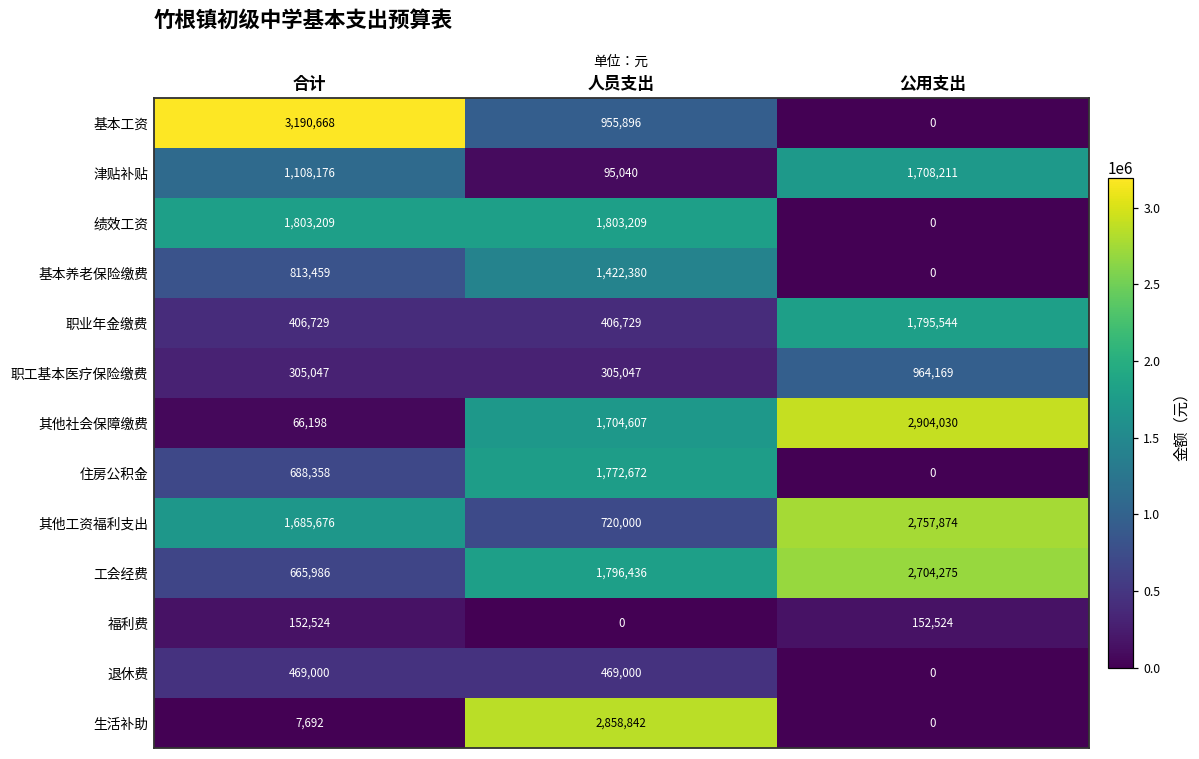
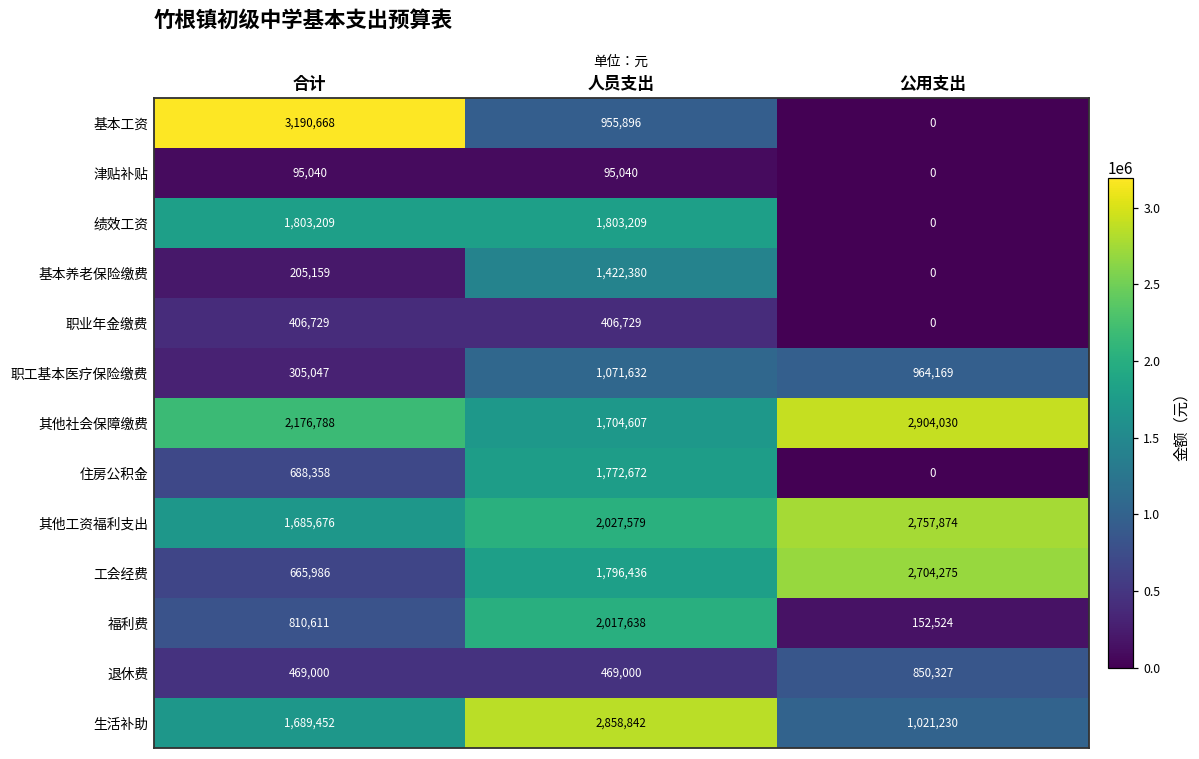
  {
    "基本工资": {
      "合计": "3,190,668",
      "人员支出": "955,896",
      "公用支出": "0"
    },
    "津贴补贴": {
-     "合计": "1,108,176",
+     "合计": "95,040",
      "人员支出": "95,040",
-     "公用支出": "1,708,211"
+     "公用支出": "0"
    },
    "绩效工资": {
      "合计": "1,803,209",
      "人员支出": "1,803,209",
      "公用支出": "0"
    },
    "基本养老保险缴费": {
-     "合计": "813,459",
+     "合计": "205,159",
      "人员支出": "1,422,380",
      "公用支出": "0"
    },
    "职业年金缴费": {
      "合计": "406,729",
      "人员支出": "406,729",
-     "公用支出": "1,795,544"
+     "公用支出": "0"
    },
    "职工基本医疗保险缴费": {
      "合计": "305,047",
-     "人员支出": "305,047",
+     "人员支出": "1,071,632",
      "公用支出": "964,169"
    },
    "其他社会保障缴费": {
-     "合计": "66,198",
+     "合计": "2,176,788",
      "人员支出": "1,704,607",
      "公用支出": "2,904,030"
    },
    "住房公积金": {
      "合计": "688,358",
      "人员支出": "1,772,672",
      "公用支出": "0"
    },
    "其他工资福利支出": {
      "合计": "1,685,676",
-     "人员支出": "720,000",
+     "人员支出": "2,027,579",
      "公用支出": "2,757,874"
    },
    "工会经费": {
      "合计": "665,986",
      "人员支出": "1,796,436",
      "公用支出": "2,704,275"
    },
    "福利费": {
-     "合计": "152,524",
-     "人员支出": "0",
+     "合计": "810,611",
+     "人员支出": "2,017,638",
      "公用支出": "152,524"
    },
    "退休费": {
      "合计": "469,000",
      "人员支出": "469,000",
-     "公用支出": "0"
+     "公用支出": "850,327"
    },
    "生活补助": {
-     "合计": "7,692",
+     "合计": "1,689,452",
      "人员支出": "2,858,842",
-     "公用支出": "0"
+     "公用支出": "1,021,230"
    }
  }
